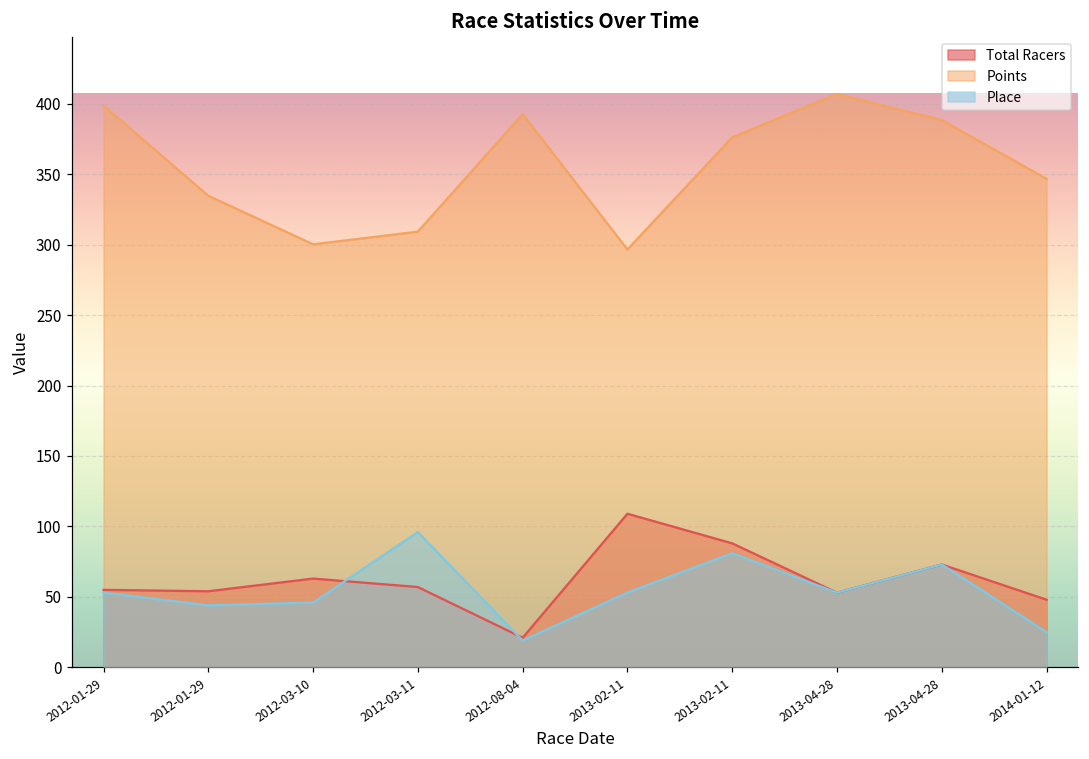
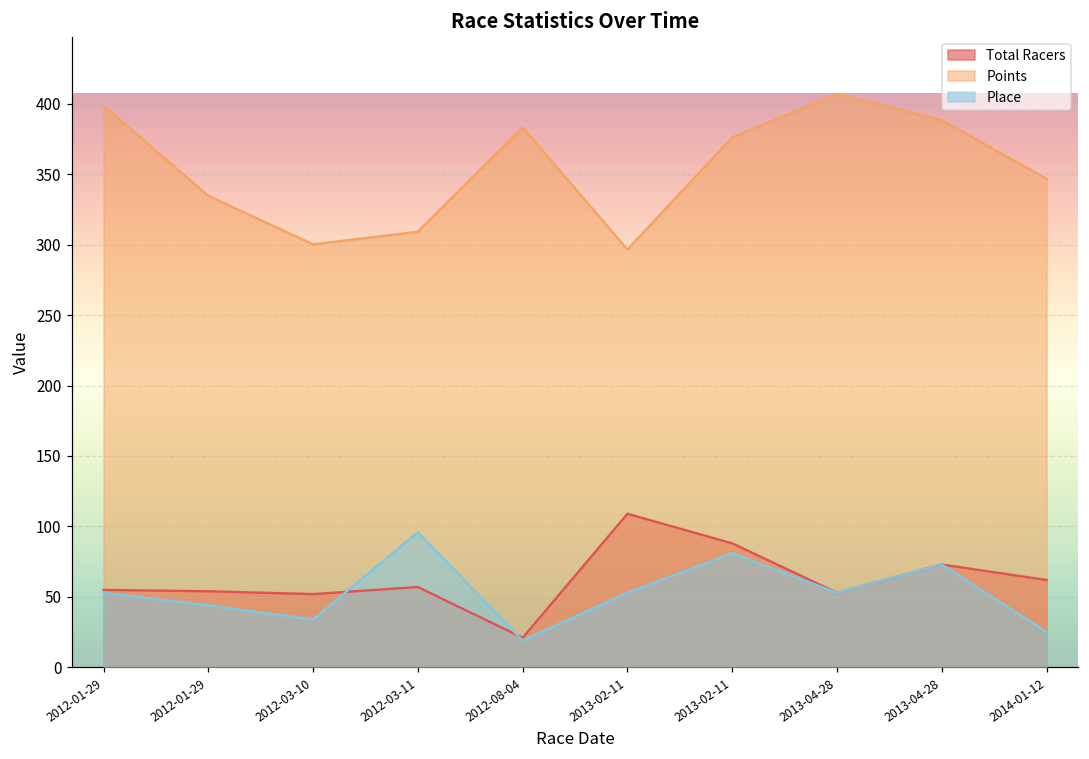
  {
    "Total Racers": {
-     "2012-03-10": 63,
+     "2012-03-10": 52,
      "2012-03-11": 57,
      "2012-08-04": 21,
-     "2014-01-12": 48
+     "2014-01-12": 62
    },
    "Points": {
      "2012-03-10": 300,
      "2012-03-11": 309,
-     "2012-08-04": 393,
+     "2012-08-04": 383,
      "2014-01-12": 347
    },
    "Place": {
-     "2012-03-10": 46,
+     "2012-03-10": 34,
      "2012-03-11": 96,
      "2012-08-04": 19,
      "2014-01-12": 25
    }
  }
